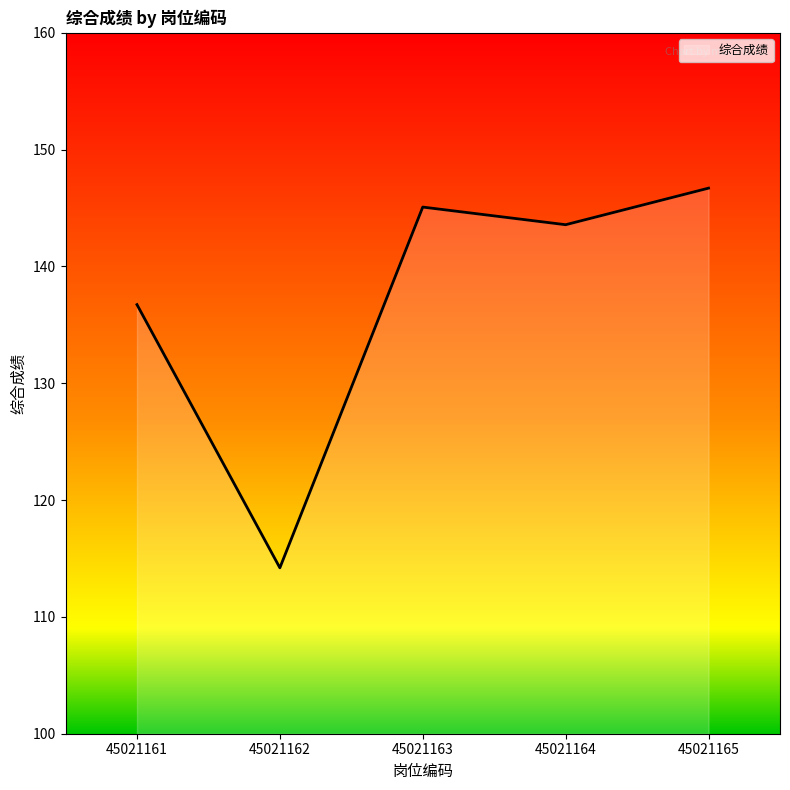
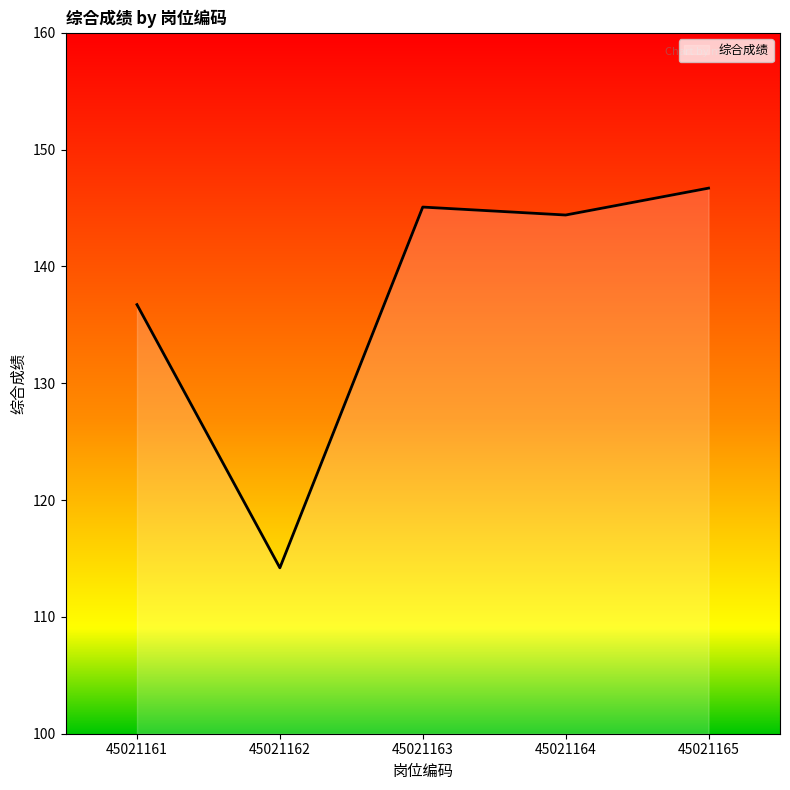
  {
    "45021161": 136.7,
    "45021162": 114.2,
    "45021163": 145.1,
-   "45021164": 143.6,
+   "45021164": 144.4,
    "45021165": 146.7
  }
